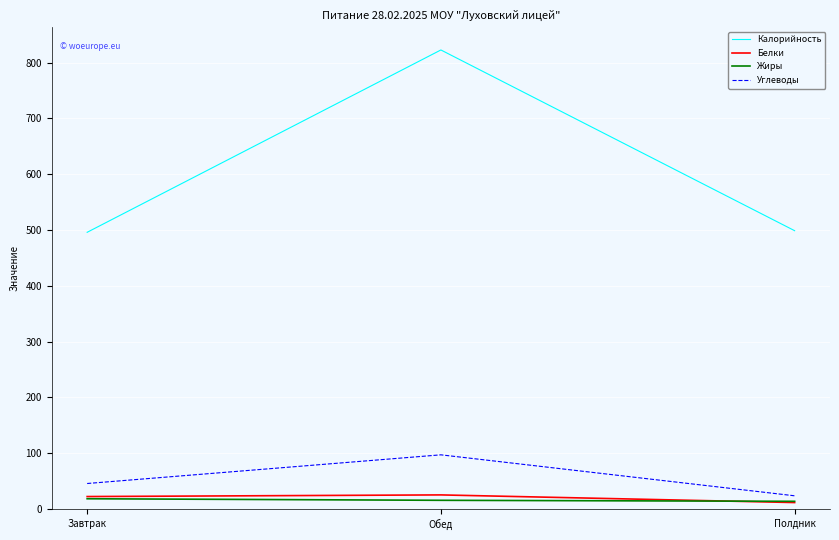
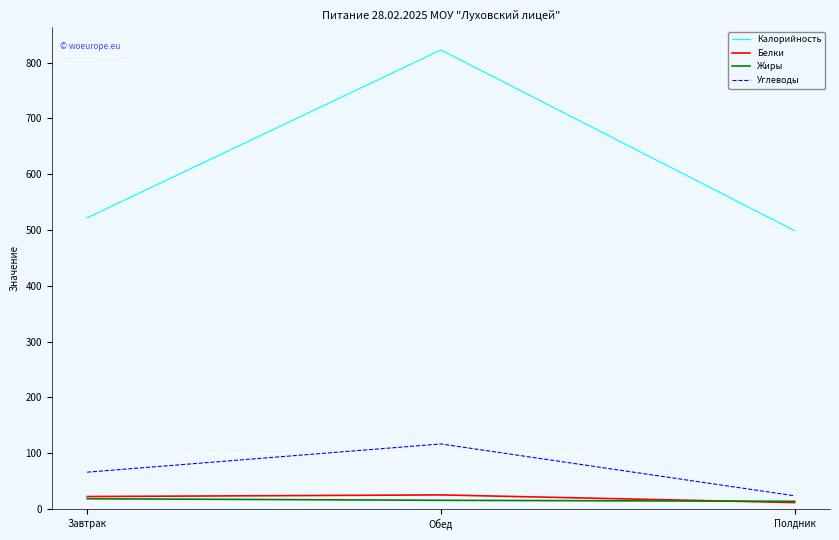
  {
    "Калорийность": {
-     "Завтрак": 500,
+     "Завтрак": 520,
      "Обед": 820,
      "Полдник": 500
    },
    "Белки": {
      "Обед": 30
    },
    "Жиры": {
      "Обед": 20
    },
    "Углеводы": {
-     "Завтрак": 50,
-     "Обед": 100,
+     "Завтрак": 70,
+     "Обед": 120,
      "Полдник": 20
    }
  }
